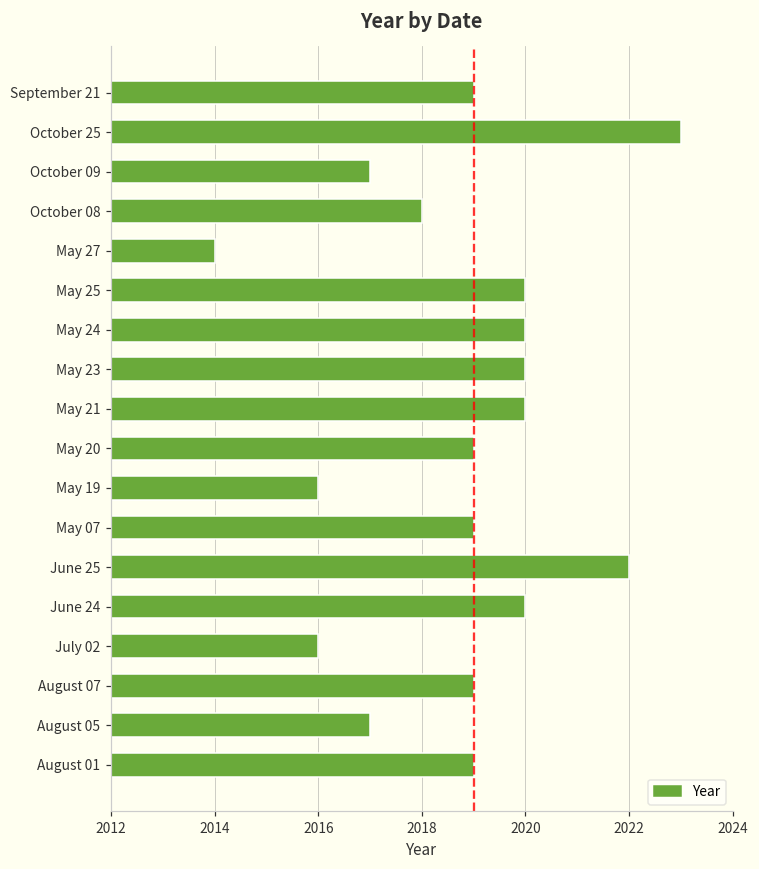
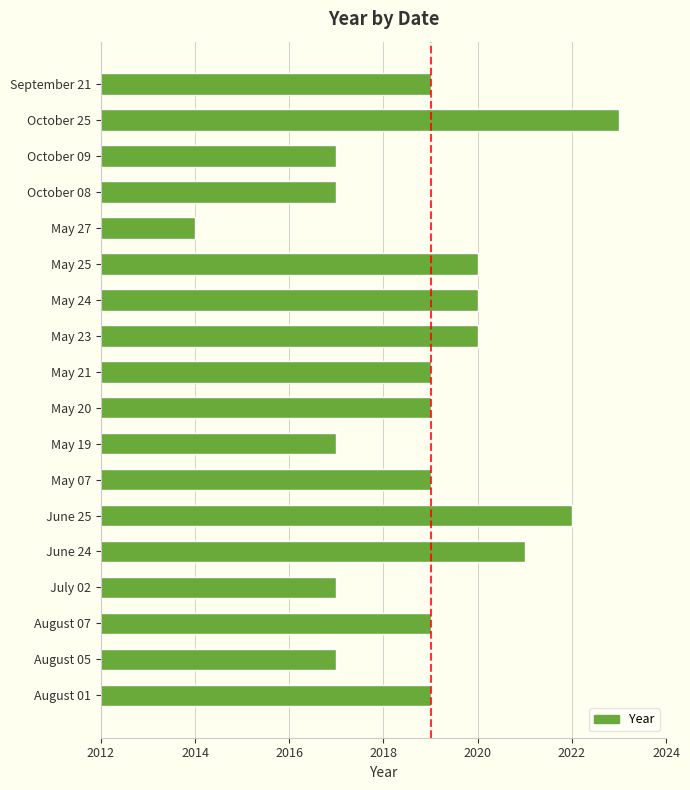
  {
    "September 21": 2019,
    "October 25": 2023,
    "October 09": 2017,
-   "October 08": 2018,
+   "October 08": 2017,
    "May 27": 2014,
    "May 25": 2020,
    "May 24": 2020,
    "May 23": 2020,
-   "May 21": 2020,
+   "May 21": 2019,
    "May 20": 2019,
-   "May 19": 2016,
+   "May 19": 2017,
    "May 07": 2019,
    "June 25": 2022,
-   "June 24": 2020,
-   "July 02": 2016,
+   "June 24": 2021,
+   "July 02": 2017,
    "August 07": 2019,
    "August 05": 2017,
    "August 01": 2019
  }
